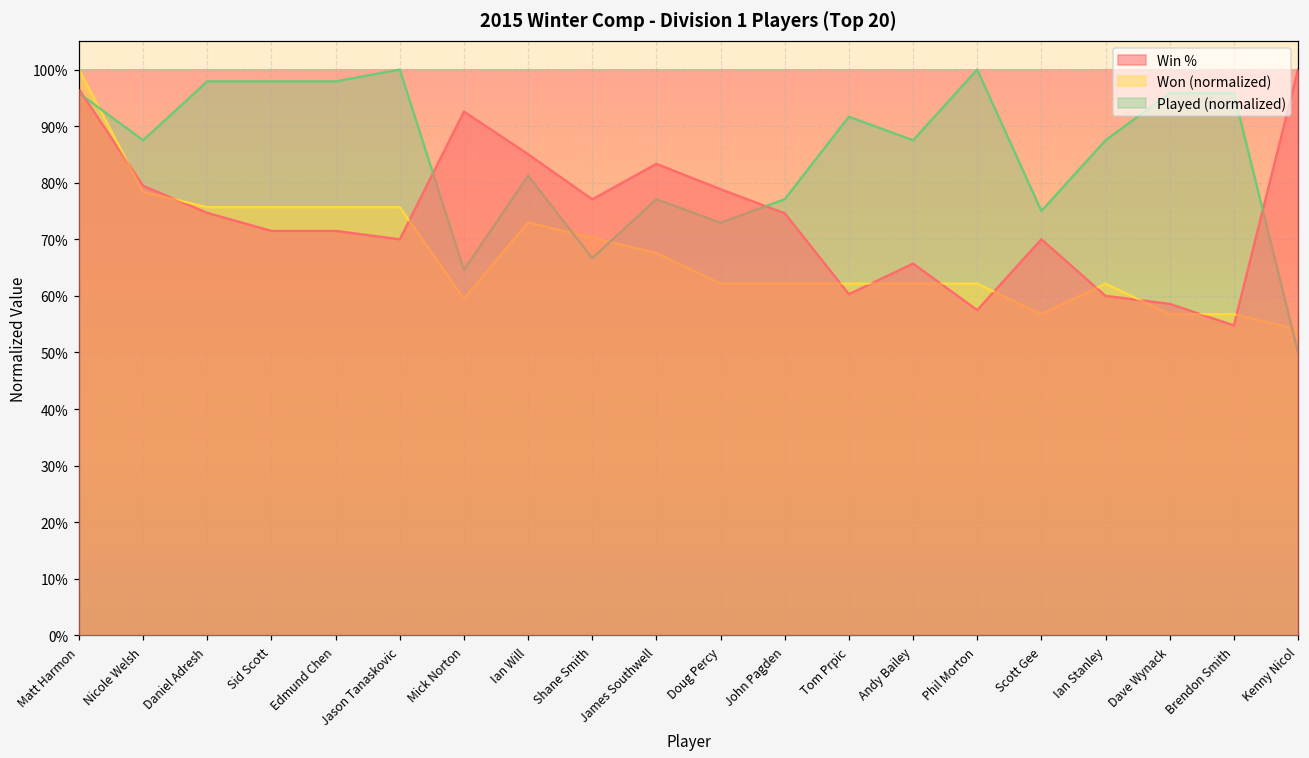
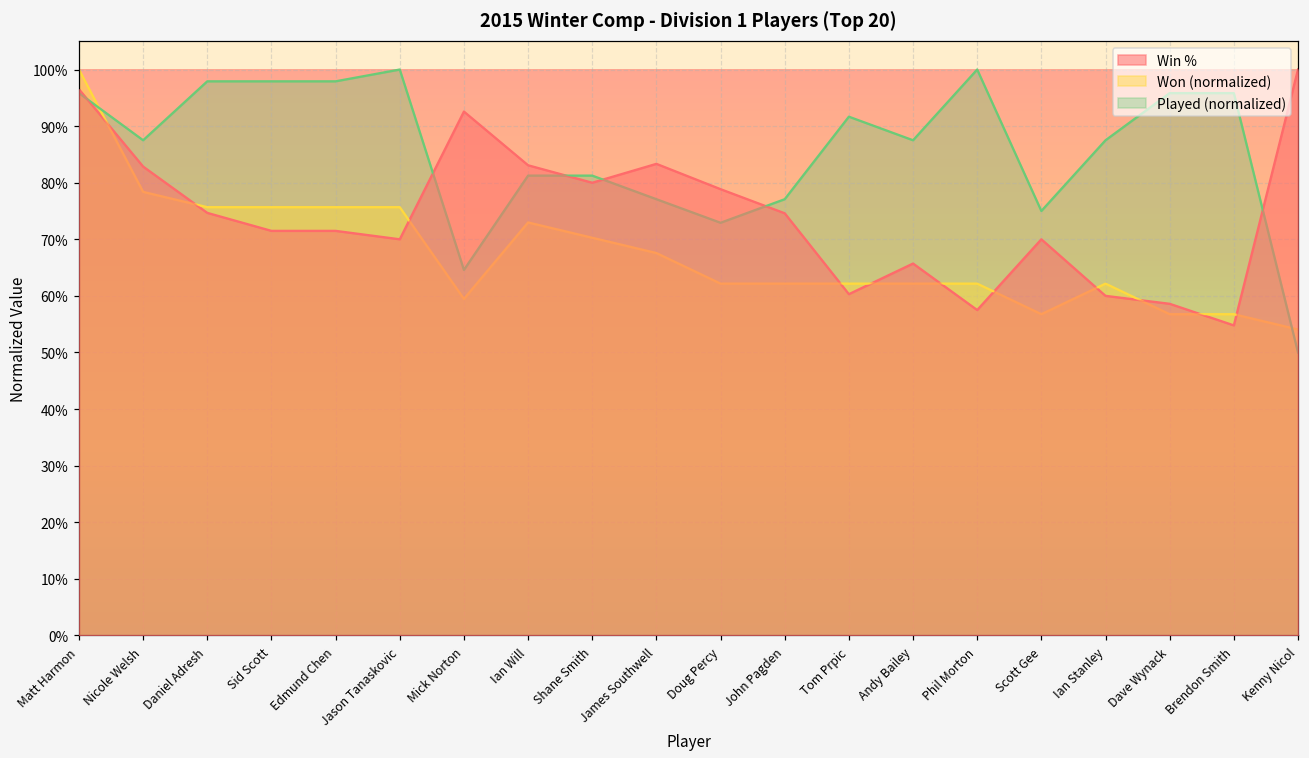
  {
    "Win %": {
      "Matt Harmon": "97%",
-     "Nicole Welsh": "79%",
+     "Nicole Welsh": "83%",
      "Daniel Adresh": "75%",
      "Sid Scott": "71%",
      "Edmund Chen": "71%",
      "Jason Tanaskovic": "70%",
      "Mick Norton": "93%",
-     "Ian Will": "85%",
-     "Shane Smith": "77%",
+     "Ian Will": "83%",
+     "Shane Smith": "80%",
      "James Southwell": "83%",
      "Doug Percy": "79%",
      "John Pagden": "75%",
      "Tom Prpic": "60%",
      "Andy Bailey": "66%",
      "Phil Morton": "57%",
      "Scott Gee": "70%",
      "Ian Stanley": "60%",
      "Dave Wynack": "59%",
      "Brendon Smith": "55%",
      "Kenny Nicol": "100%"
    },
    "Won (normalized)": {
      "Matt Harmon": "100%",
      "Nicole Welsh": "78%",
      "Daniel Adresh": "76%",
      "Sid Scott": "76%",
      "Edmund Chen": "76%",
      "Jason Tanaskovic": "76%",
      "Mick Norton": "59%",
      "Ian Will": "73%",
      "Shane Smith": "70%",
      "James Southwell": "68%",
      "Doug Percy": "62%",
      "John Pagden": "62%",
      "Tom Prpic": "62%",
      "Andy Bailey": "62%",
      "Phil Morton": "62%",
      "Scott Gee": "57%",
      "Ian Stanley": "62%",
      "Dave Wynack": "57%",
      "Brendon Smith": "57%",
      "Kenny Nicol": "54%"
    },
    "Played (normalized)": {
      "Matt Harmon": "96%",
      "Nicole Welsh": "88%",
      "Daniel Adresh": "98%",
      "Sid Scott": "98%",
      "Edmund Chen": "98%",
      "Jason Tanaskovic": "100%",
      "Mick Norton": "65%",
      "Ian Will": "81%",
-     "Shane Smith": "67%",
+     "Shane Smith": "81%",
      "James Southwell": "77%",
      "Doug Percy": "73%",
      "John Pagden": "77%",
      "Tom Prpic": "92%",
      "Andy Bailey": "88%",
      "Phil Morton": "100%",
      "Scott Gee": "75%",
      "Ian Stanley": "88%",
      "Kenny Nicol": "50%"
    }
  }
